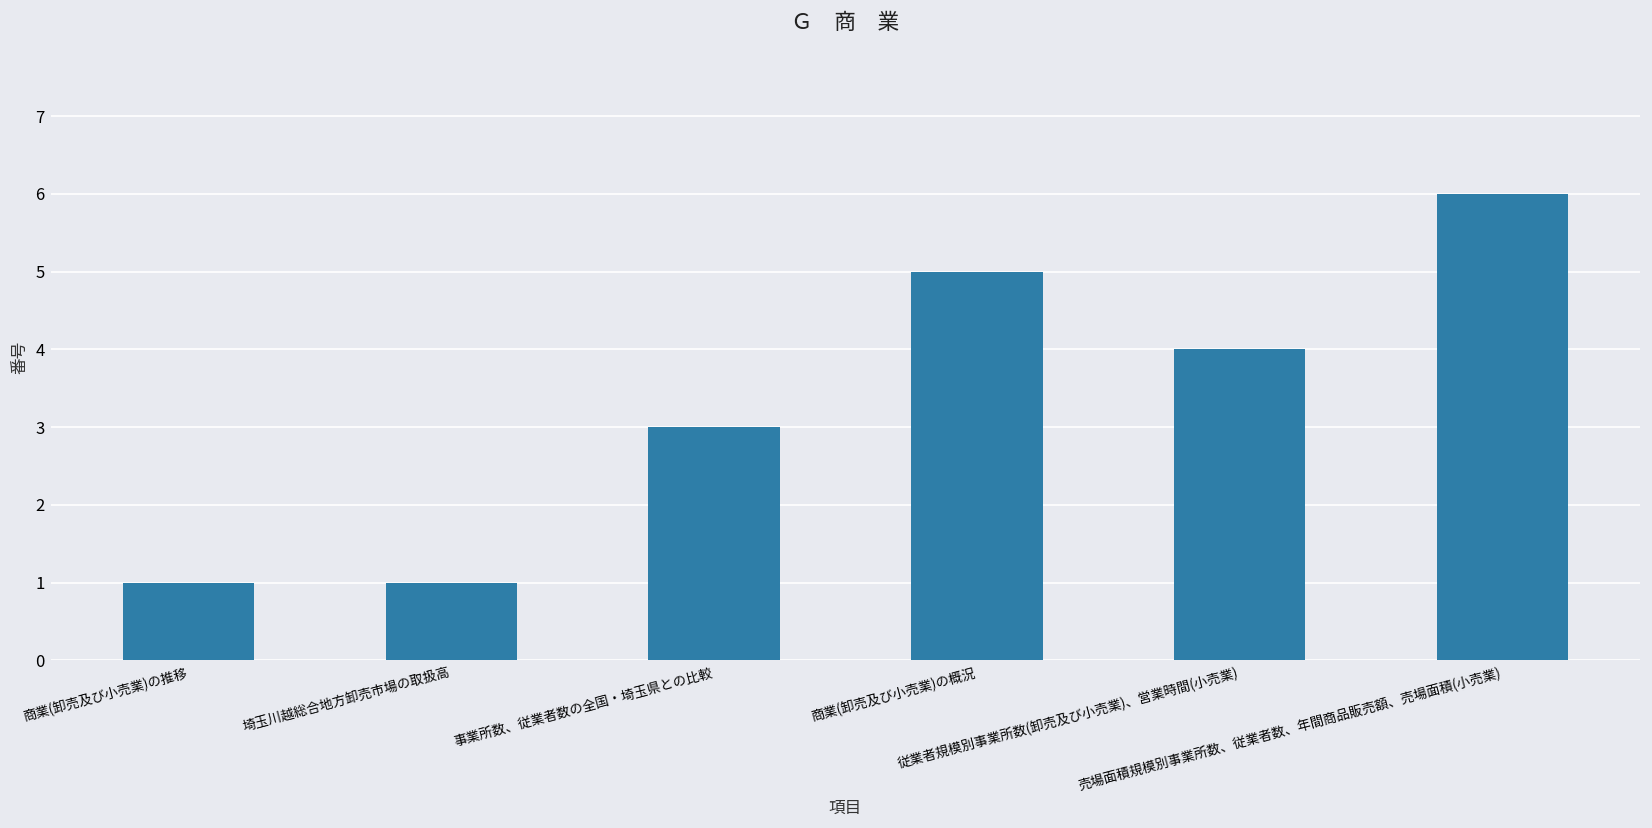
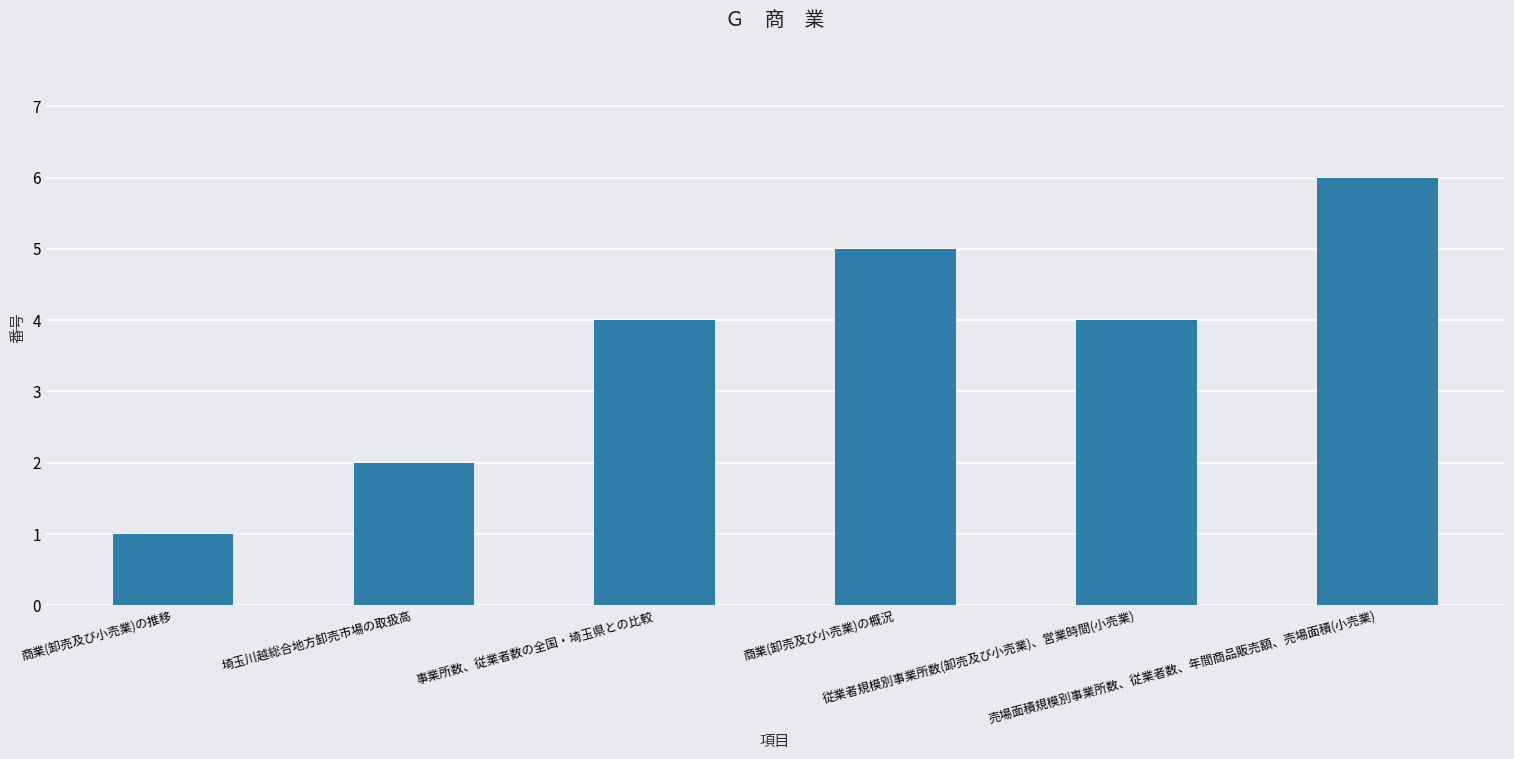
  {
    "商業(卸売及び小売業)の推移": 1,
-   "埼玉川越総合地方卸売市場の取扱高": 1,
-   "事業所数、従業者数の全国・埼玉県との比較": 3,
+   "埼玉川越総合地方卸売市場の取扱高": 2,
+   "事業所数、従業者数の全国・埼玉県との比較": 4,
    "商業(卸売及び小売業)の概況": 5,
    "従業者規模別事業所数(卸売及び小売業)、営業時間(小売業)": 4,
    "売場面積規模別事業所数、従業者数、年間商品販売額、売場面積(小売業)": 6
  }
